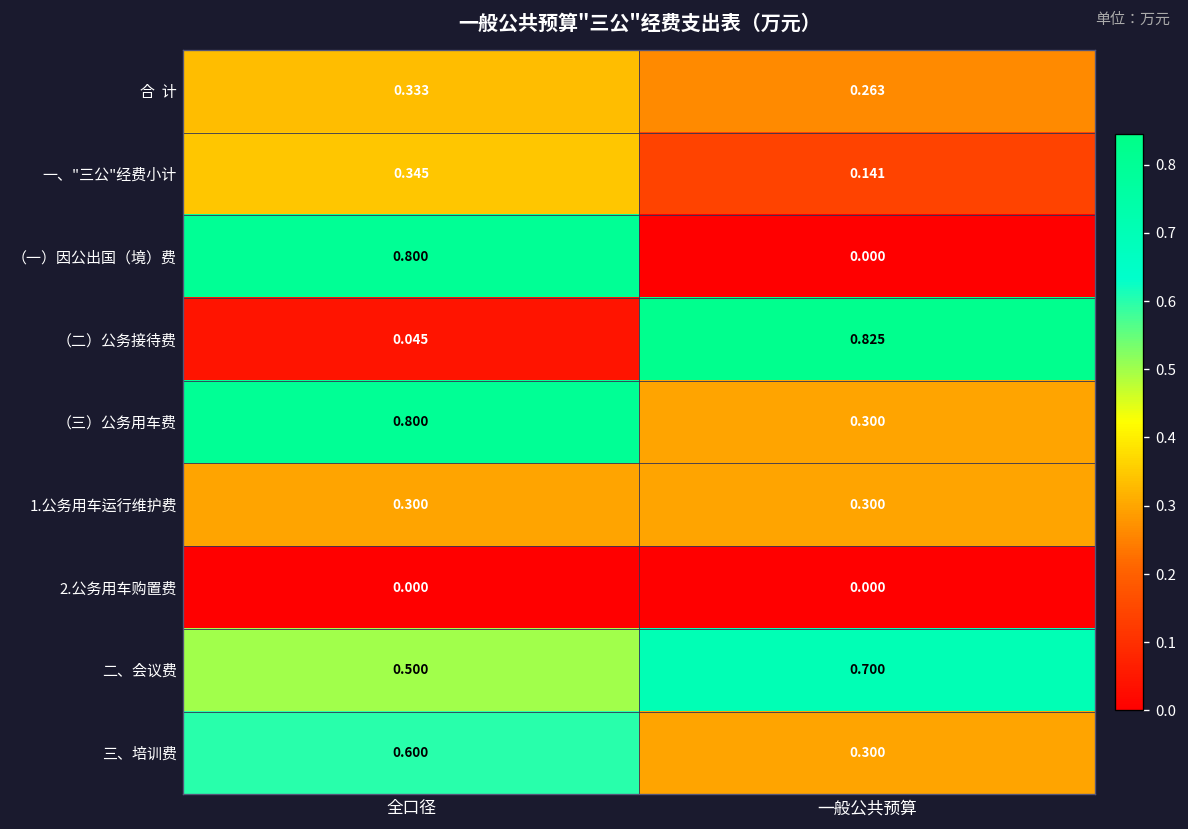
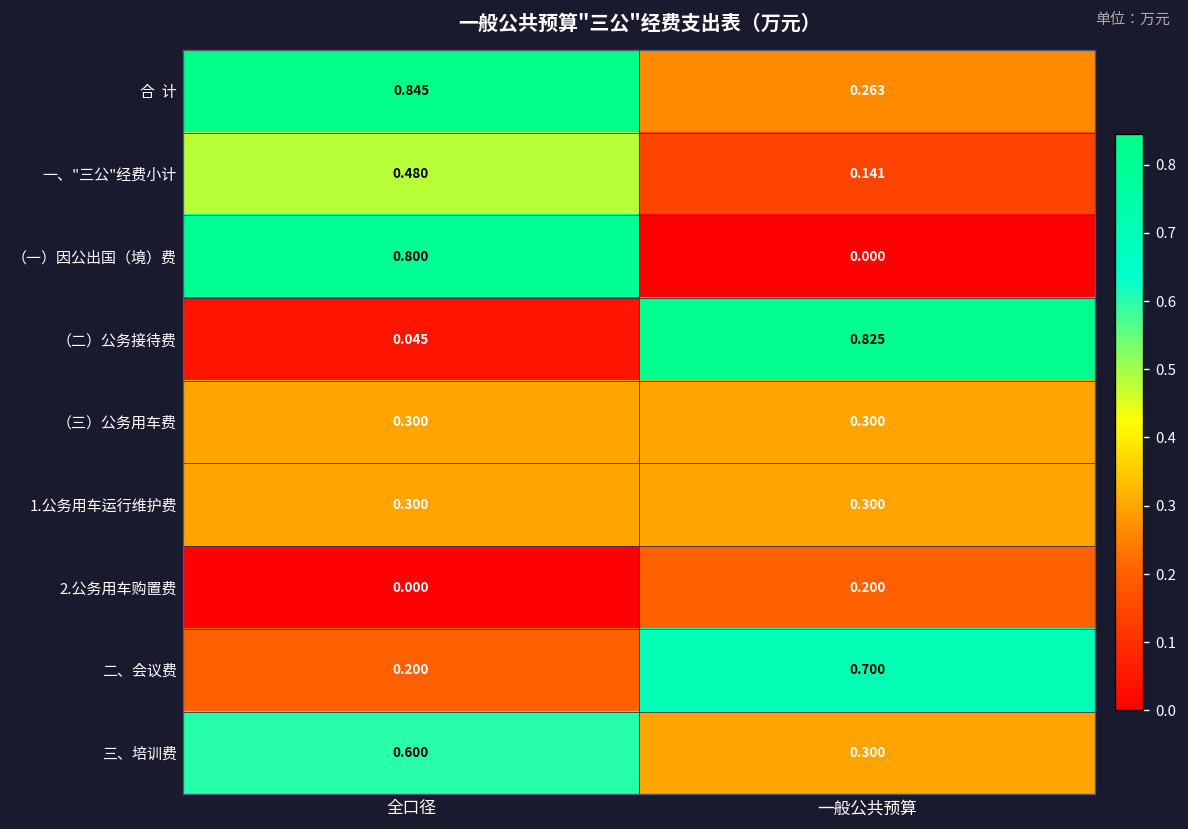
  {
    "合 计": {
-     "全口径": 0.333,
+     "全口径": 0.845,
      "一般公共预算": 0.263
    },
    "一、\"三公\"经费小计": {
-     "全口径": 0.345,
+     "全口径": 0.480,
      "一般公共预算": 0.141
    },
    "（一）因公出国（境）费": {
      "全口径": 0.800,
      "一般公共预算": 0.000
    },
    "（二）公务接待费": {
      "全口径": 0.045,
      "一般公共预算": 0.825
    },
    "（三）公务用车费": {
-     "全口径": 0.800,
+     "全口径": 0.300,
      "一般公共预算": 0.300
    },
    "1.公务用车运行维护费": {
      "全口径": 0.300,
      "一般公共预算": 0.300
    },
    "2.公务用车购置费": {
      "全口径": 0.000,
-     "一般公共预算": 0.000
+     "一般公共预算": 0.200
    },
    "二、会议费": {
-     "全口径": 0.500,
+     "全口径": 0.200,
      "一般公共预算": 0.700
    },
    "三、培训费": {
      "全口径": 0.600,
      "一般公共预算": 0.300
    }
  }
